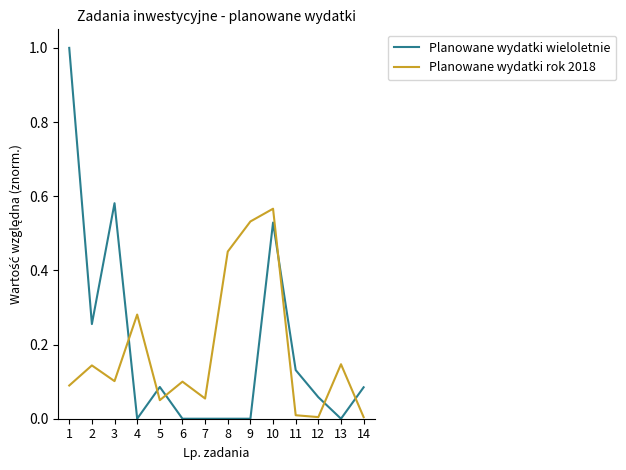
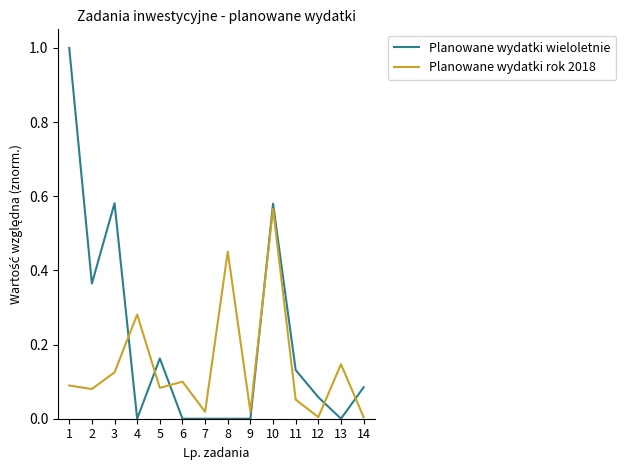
  {
    "Planowane wydatki wieloletnie": {
      "1": 1.00,
-     "2": 0.26,
+     "2": 0.36,
      "3": 0.58,
      "4": 0.00,
-     "5": 0.09,
+     "5": 0.16,
      "6": 0.00,
      "7": 0.00,
      "8": 0.00,
      "9": 0.00,
-     "10": 0.53,
+     "10": 0.58,
      "11": 0.13,
      "12": 0.06,
      "13": 0.00,
      "14": 0.08
    },
    "Planowane wydatki rok 2018": {
      "1": 0.09,
-     "2": 0.14,
-     "3": 0.10,
+     "2": 0.08,
+     "3": 0.13,
      "4": 0.28,
-     "5": 0.05,
+     "5": 0.08,
      "6": 0.10,
-     "7": 0.05,
+     "7": 0.02,
      "8": 0.45,
-     "9": 0.53,
+     "9": 0.02,
      "10": 0.57,
-     "11": 0.01,
+     "11": 0.05,
      "12": 0.00,
      "13": 0.15,
      "14": 0.00
    }
  }
